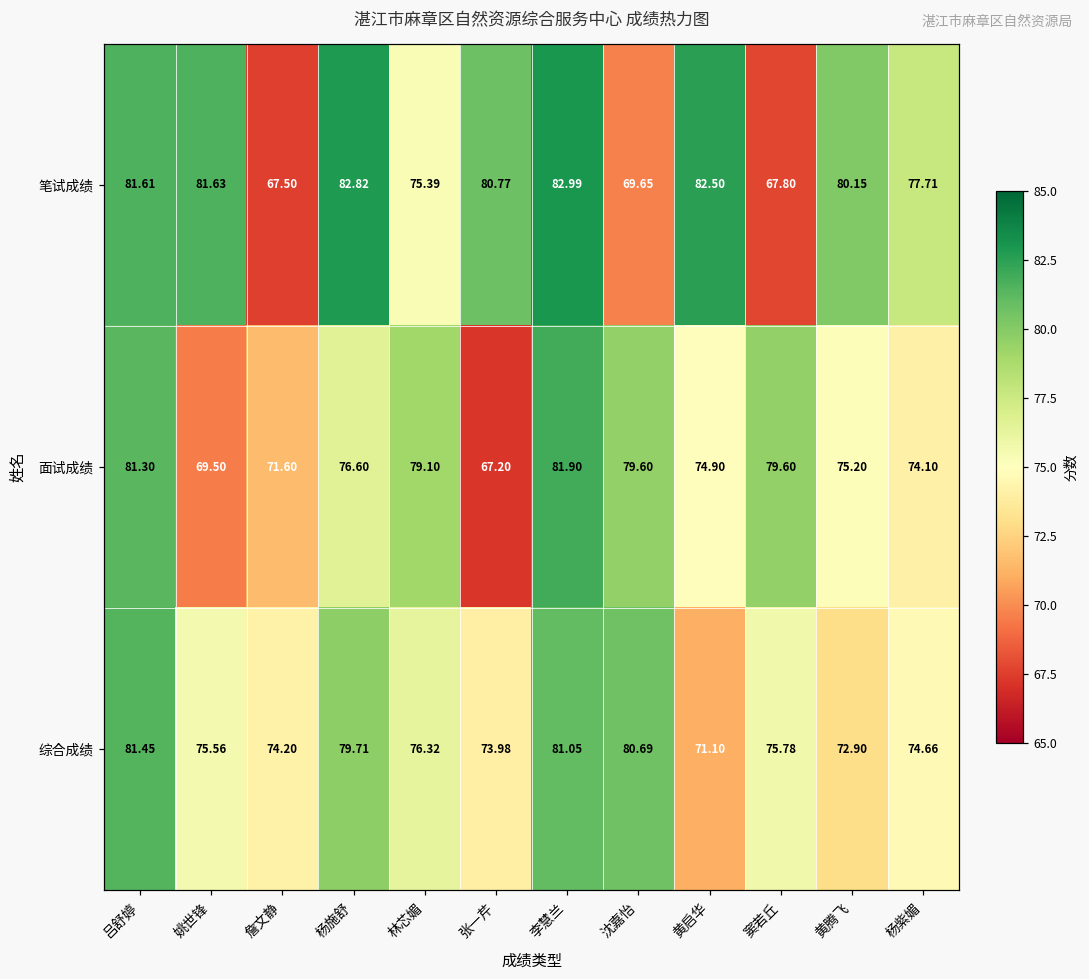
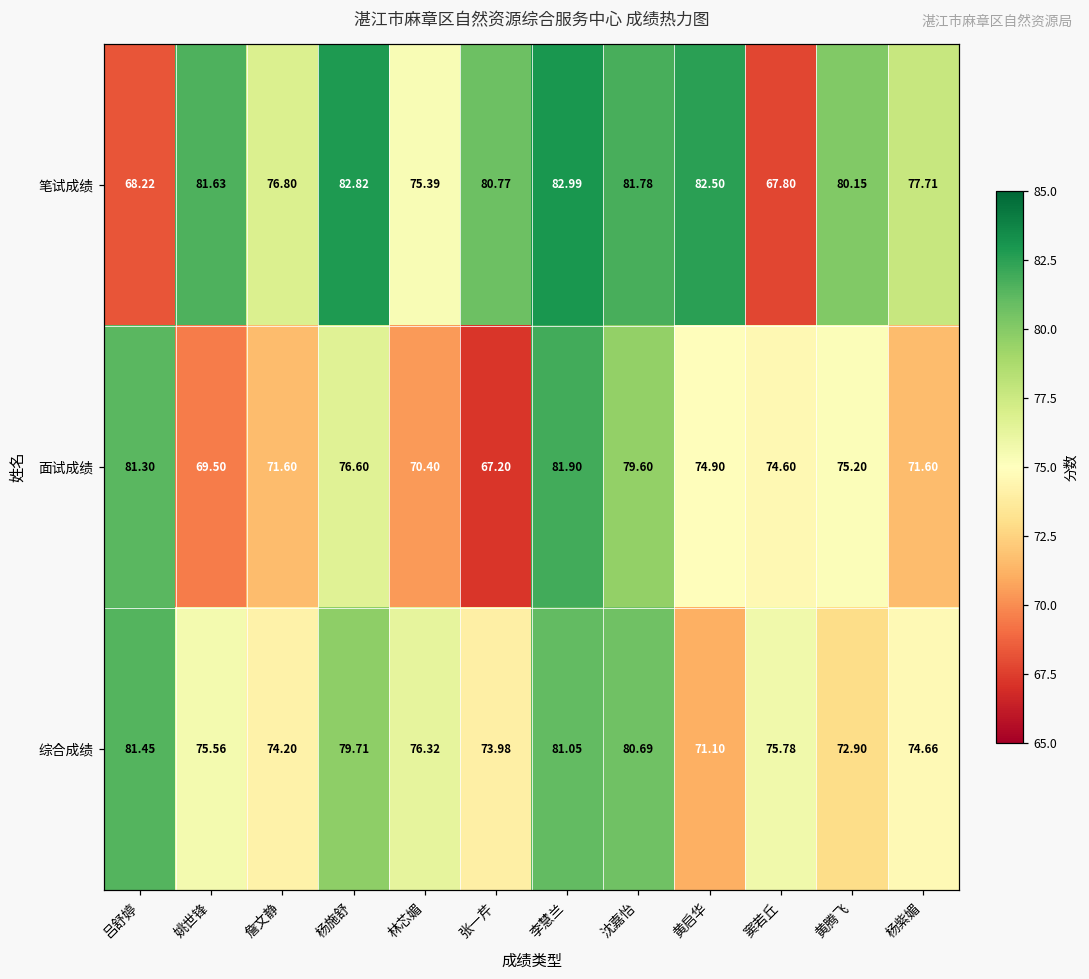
  {
    "笔试成绩": {
-     "吕舒婷": 81.61,
+     "吕舒婷": 68.22,
      "姚世锋": 81.63,
-     "詹文静": 67.50,
+     "詹文静": 76.80,
      "杨施舒": 82.82,
      "林芯媚": 75.39,
      "张一芹": 80.77,
      "李慧兰": 82.99,
-     "沈嘉怡": 69.65,
+     "沈嘉怡": 81.78,
      "黄启华": 82.50,
      "窦若丘": 67.80,
      "黄腾飞": 80.15,
      "杨紫媚": 77.71
    },
    "面试成绩": {
      "吕舒婷": 81.30,
      "姚世锋": 69.50,
      "詹文静": 71.60,
      "杨施舒": 76.60,
-     "林芯媚": 79.10,
+     "林芯媚": 70.40,
      "张一芹": 67.20,
      "李慧兰": 81.90,
      "沈嘉怡": 79.60,
      "黄启华": 74.90,
-     "窦若丘": 79.60,
+     "窦若丘": 74.60,
      "黄腾飞": 75.20,
-     "杨紫媚": 74.10
+     "杨紫媚": 71.60
    },
    "综合成绩": {
      "吕舒婷": 81.45,
      "姚世锋": 75.56,
      "詹文静": 74.20,
      "杨施舒": 79.71,
      "林芯媚": 76.32,
      "张一芹": 73.98,
      "李慧兰": 81.05,
      "沈嘉怡": 80.69,
      "黄启华": 71.10,
      "窦若丘": 75.78,
      "黄腾飞": 72.90,
      "杨紫媚": 74.66
    }
  }
